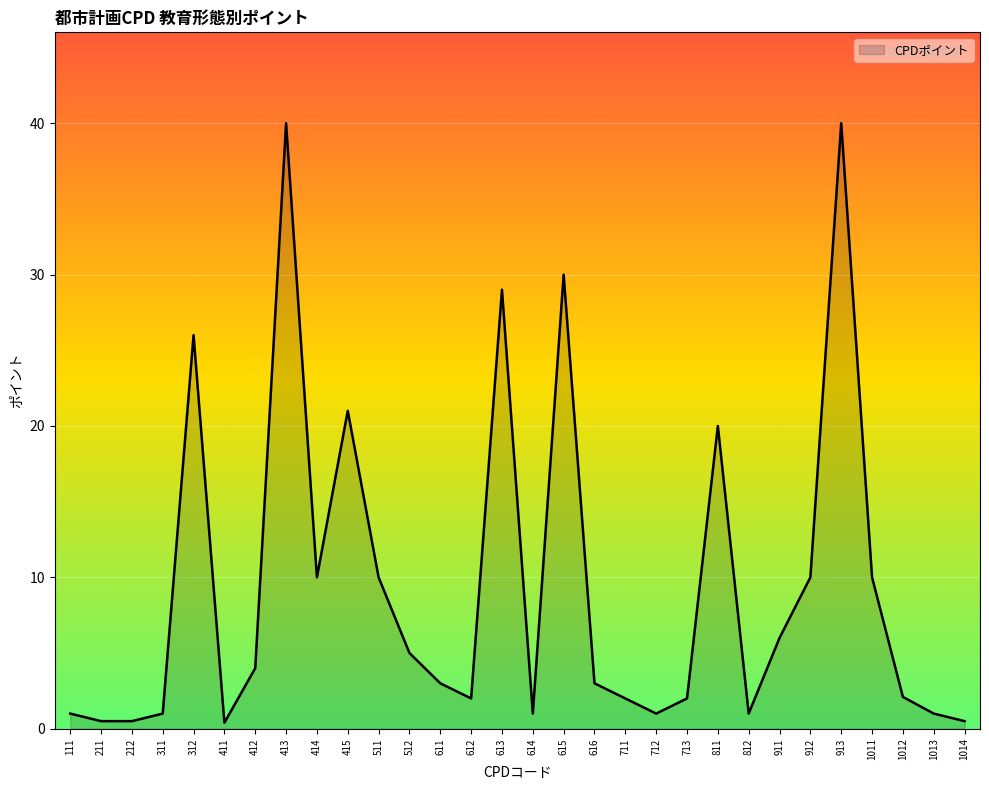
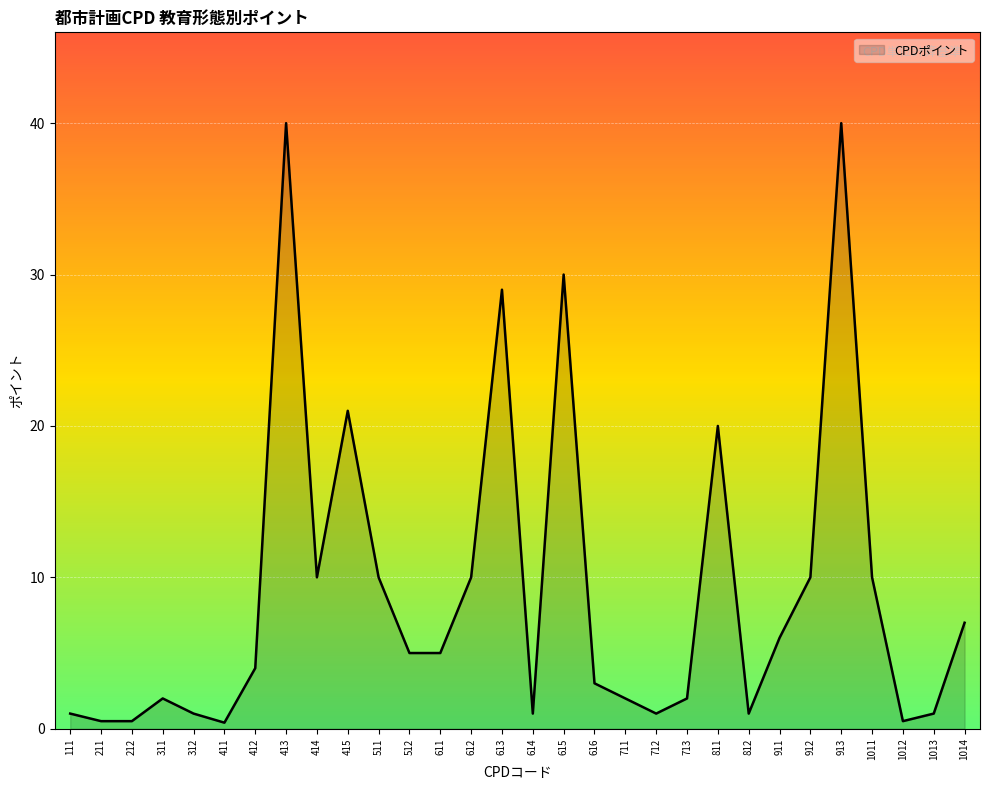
  {
    "111": 1.0,
    "211": 0.5,
    "212": 0.5,
-   "311": 1,
-   "312": 26,
+   "311": 2,
+   "312": 1,
    "411": 0.4,
    "412": 4.0,
    "413": 40.0,
    "414": 10.0,
    "415": 21.0,
    "511": 10.0,
    "512": 5.0,
-   "611": 3,
-   "612": 2,
+   "611": 5,
+   "612": 10,
    "613": 29.0,
    "614": 1.0,
    "615": 30.0,
    "616": 3.0,
    "711": 2.0,
    "712": 1.0,
    "713": 2.0,
    "811": 20.0,
    "812": 1.0,
    "911": 6.0,
    "912": 10.0,
    "913": 40.0,
    "1011": 10.0,
-   "1012": 2.1,
+   "1012": 0.5,
    "1013": 1.0,
-   "1014": 0.5
+   "1014": 7.0
  }
